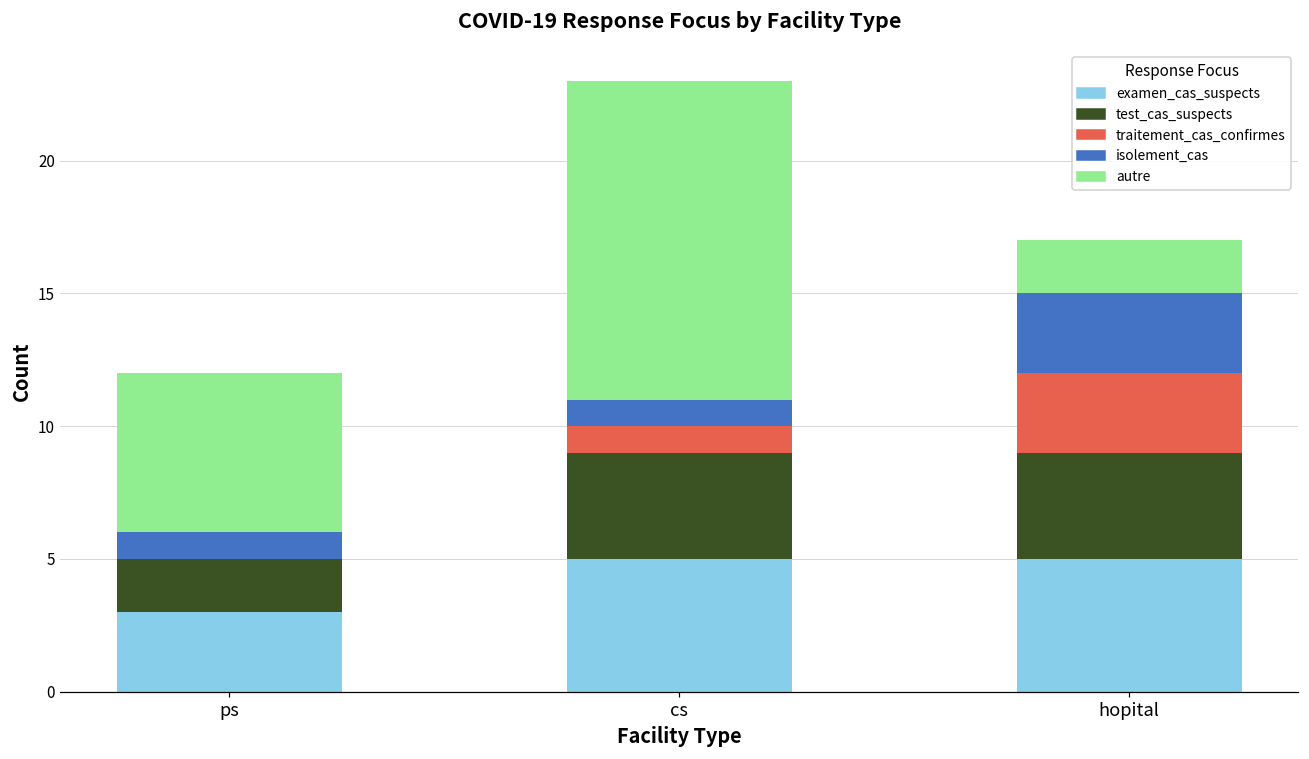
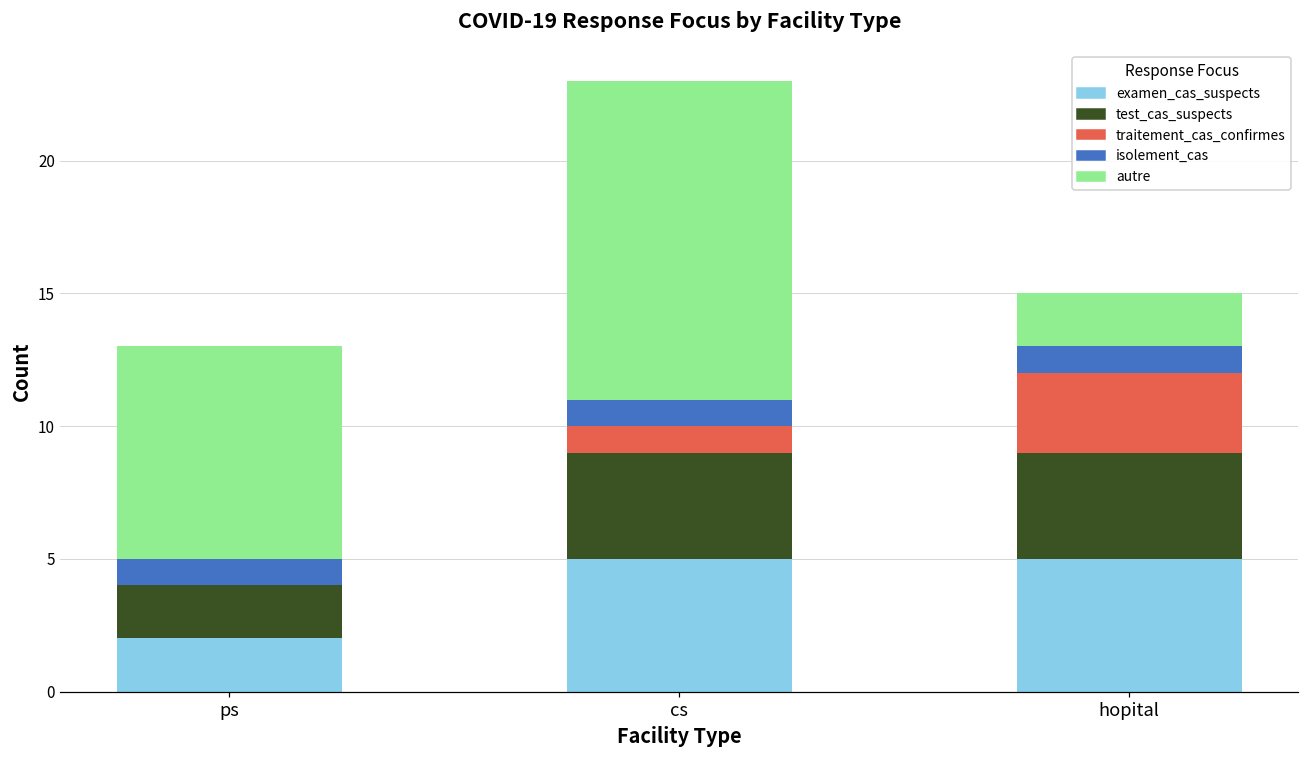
  {
    "examen_cas_suspects": {
-     "ps": 3,
+     "ps": 2,
      "cs": 5,
      "hopital": 5
    },
    "test_cas_suspects": {
      "ps": 2,
      "cs": 4,
      "hopital": 4
    },
    "traitement_cas_confirmes": {
      "ps": 0,
      "cs": 1,
      "hopital": 3
    },
    "isolement_cas": {
      "ps": 1,
      "cs": 1,
-     "hopital": 3
+     "hopital": 1
    },
    "autre": {
-     "ps": 6,
+     "ps": 8,
      "cs": 12,
      "hopital": 2
    }
  }
